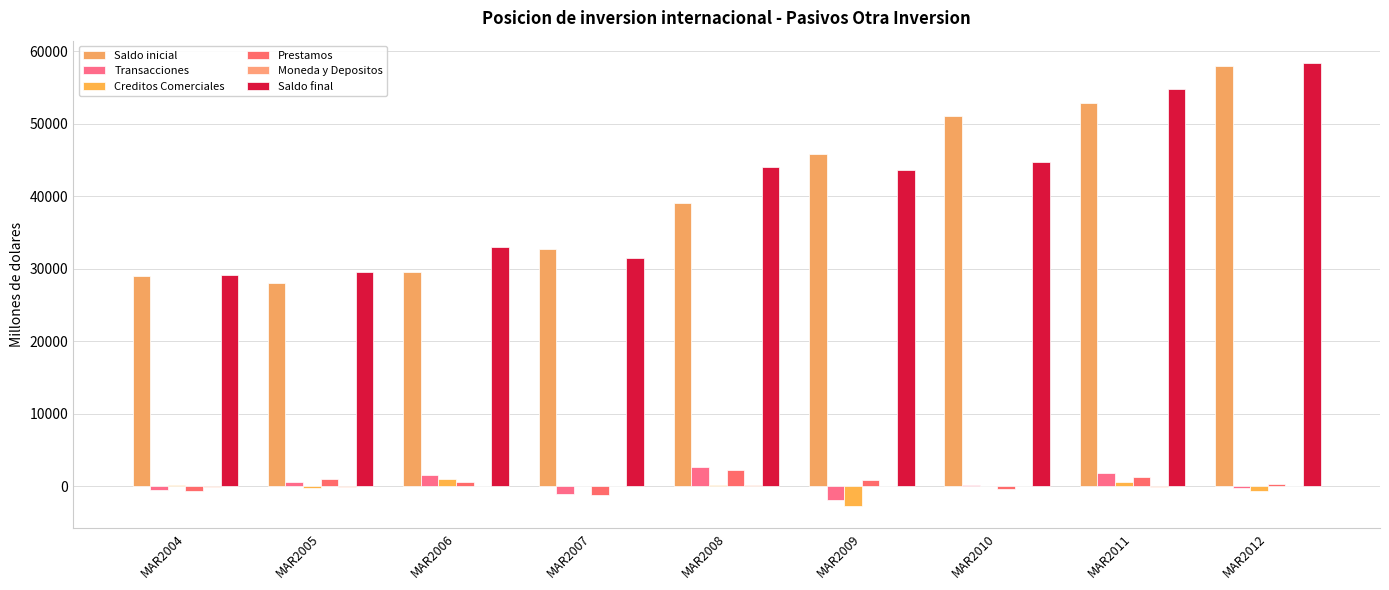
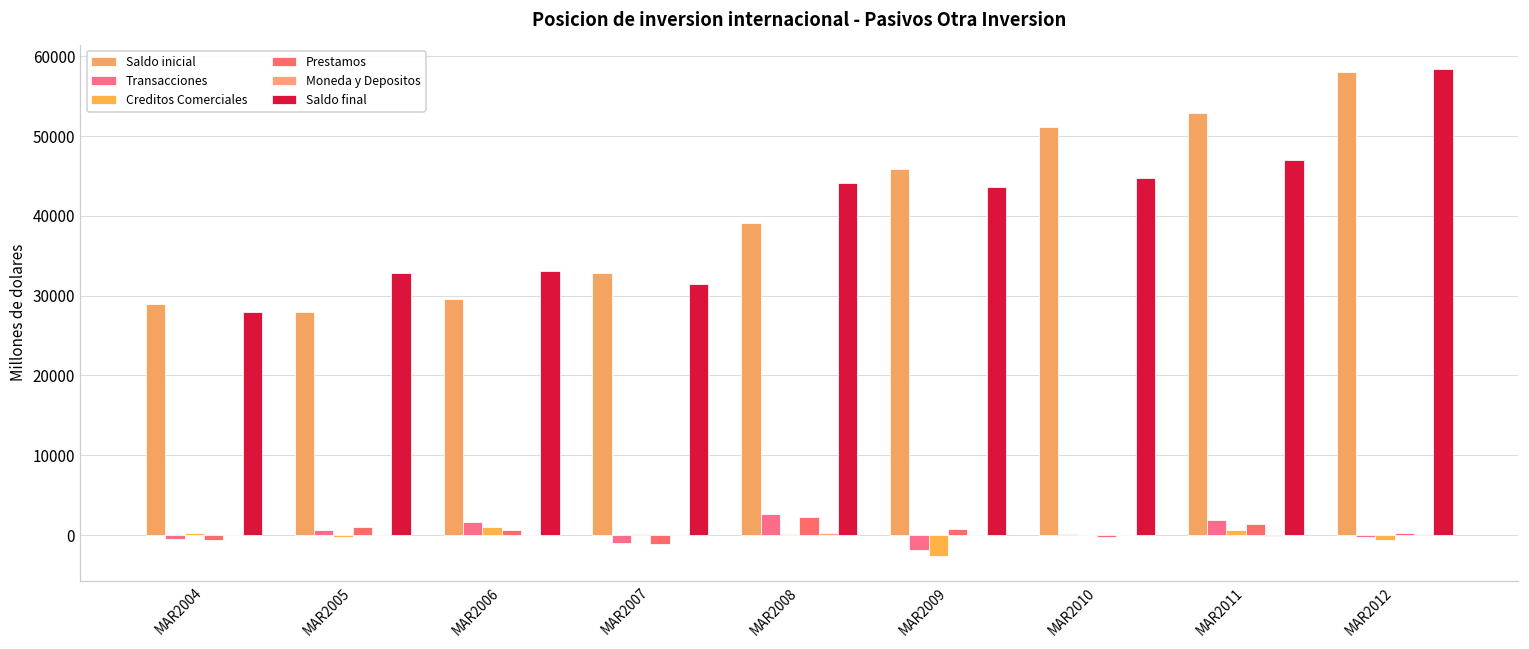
  {
    "Saldo final": {
-     "MAR2004": 29000,
-     "MAR2005": 30000,
+     "MAR2004": 28000,
+     "MAR2005": 33000,
      "MAR2006": 33000,
      "MAR2007": 31000,
      "MAR2008": 44000,
      "MAR2009": 44000,
      "MAR2010": 45000,
-     "MAR2011": 55000,
+     "MAR2011": 47000,
      "MAR2012": 58000
    }
  }
